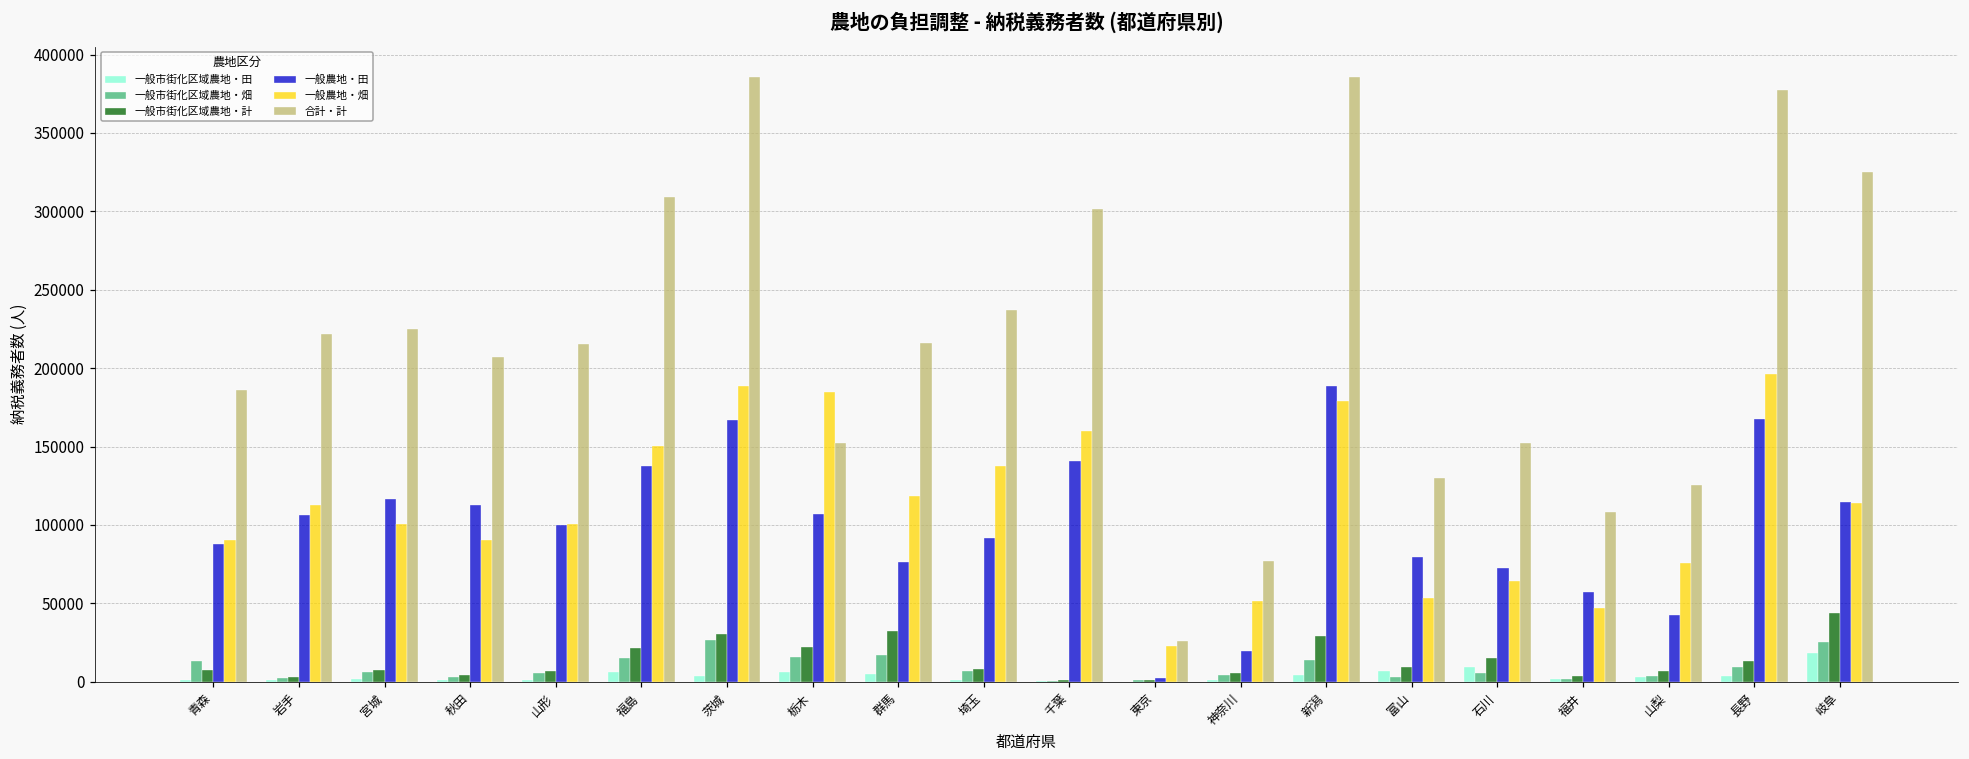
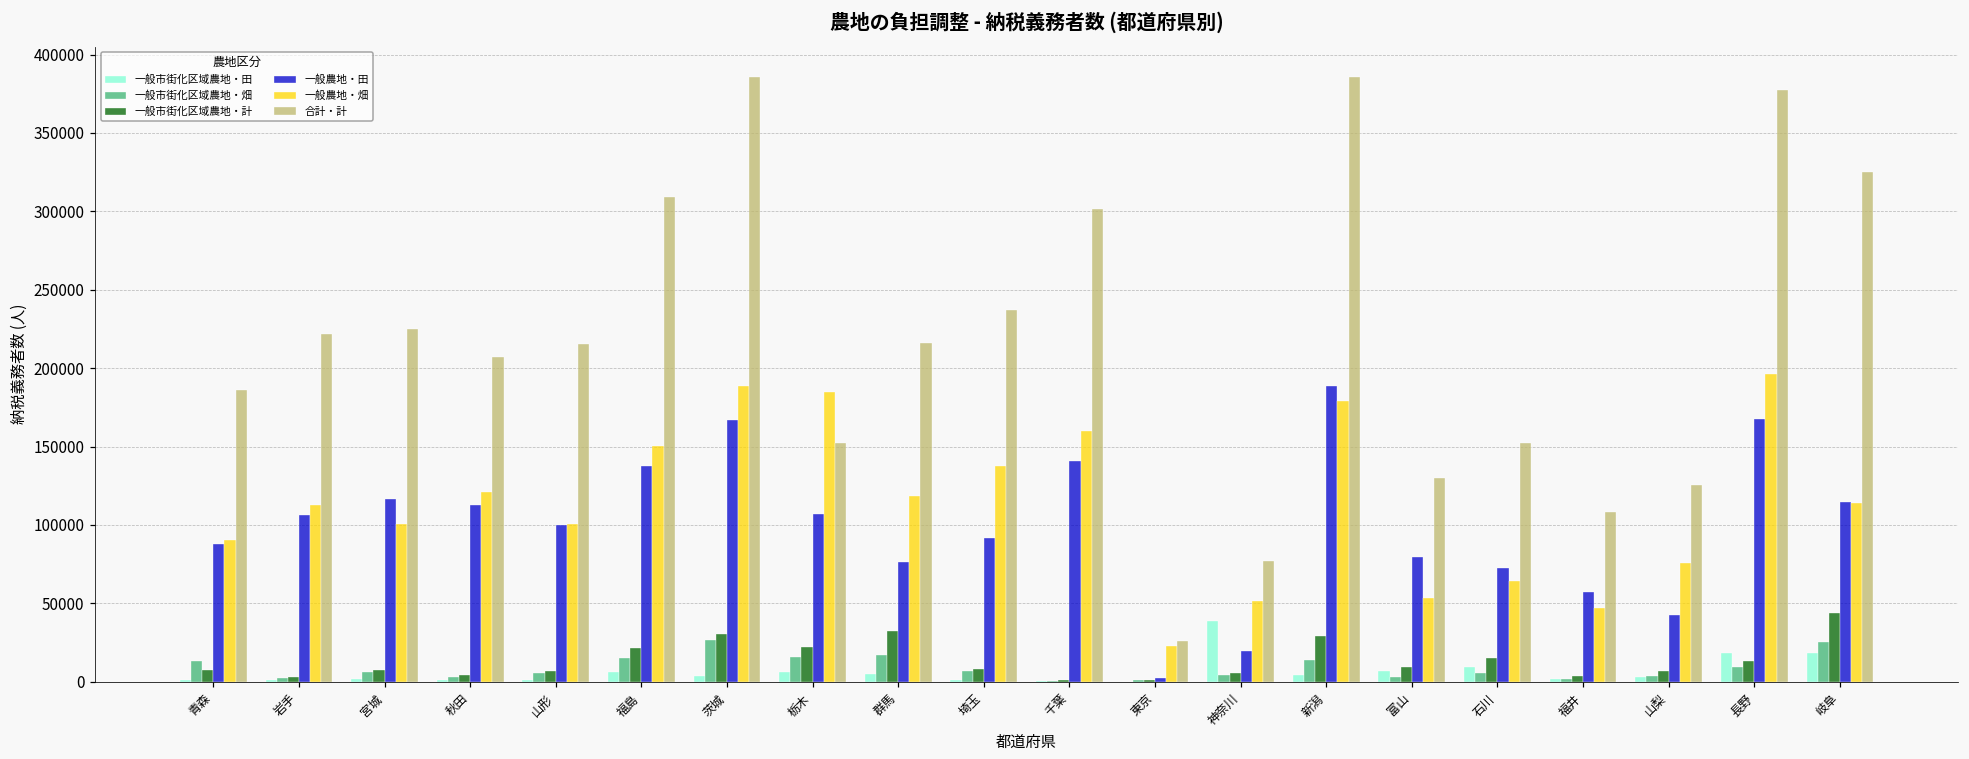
  {
    "一般市街化区域農地・田": {
      "福島": 6000,
      "茨城": 4000,
      "栃木": 6000,
      "群馬": 5000,
-     "神奈川": 1000,
+     "神奈川": 38000,
      "新潟": 4000,
      "富山": 7000,
      "石川": 9000,
      "福井": 2000,
      "山梨": 3000,
-     "長野": 4000,
+     "長野": 18000,
      "岐阜": 19000
    },
    "一般市街化区域農地・畑": {
      "青森": 13000,
      "岩手": 2000,
      "宮城": 6000,
      "秋田": 3000,
      "山形": 5000,
      "福島": 15000,
      "茨城": 26000,
      "栃木": 16000,
      "群馬": 17000,
      "埼玉": 7000,
      "神奈川": 4000,
      "新潟": 14000,
      "富山": 3000,
      "石川": 6000,
      "山梨": 4000,
      "長野": 9000,
      "岐阜": 25000
    },
    "一般市街化区域農地・計": {
      "青森": 7000,
      "岩手": 3000,
      "宮城": 8000,
      "秋田": 4000,
      "山形": 7000,
      "福島": 21000,
      "茨城": 30000,
      "栃木": 22000,
      "群馬": 32000,
      "埼玉": 8000,
      "神奈川": 6000,
      "新潟": 29000,
      "富山": 10000,
      "石川": 15000,
      "福井": 4000,
      "山梨": 7000,
      "長野": 13000,
      "岐阜": 44000
    },
    "一般農地・田": {
      "青森": 88000,
      "岩手": 106000,
      "宮城": 116000,
      "秋田": 113000,
      "山形": 100000,
      "福島": 137000,
      "茨城": 167000,
      "栃木": 107000,
      "群馬": 76000,
      "埼玉": 91000,
      "千葉": 141000,
      "東京": 2000,
      "神奈川": 20000,
      "新潟": 189000,
      "富山": 79000,
      "石川": 72000,
      "福井": 57000,
      "山梨": 43000,
      "長野": 168000,
      "岐阜": 114000
    },
    "一般農地・畑": {
      "青森": 91000,
      "岩手": 113000,
      "宮城": 101000,
-     "秋田": 91000,
+     "秋田": 121000,
      "山形": 101000,
      "福島": 151000,
      "茨城": 188000,
      "栃木": 185000,
      "群馬": 118000,
      "埼玉": 138000,
      "千葉": 160000,
      "東京": 23000,
      "神奈川": 52000,
      "新潟": 179000,
      "富山": 53000,
      "石川": 64000,
      "福井": 47000,
      "山梨": 76000,
      "長野": 196000,
      "岐阜": 114000
    },
    "合計・計": {
      "青森": 186000,
      "岩手": 222000,
      "宮城": 225000,
      "秋田": 207000,
      "山形": 215000,
      "福島": 309000,
      "茨城": 386000,
      "栃木": 152000,
      "群馬": 216000,
      "埼玉": 237000,
      "千葉": 302000,
      "東京": 26000,
      "神奈川": 77000,
      "新潟": 386000,
      "富山": 130000,
      "石川": 152000,
      "福井": 108000,
      "山梨": 126000,
      "長野": 377000,
      "岐阜": 325000
    }
  }
